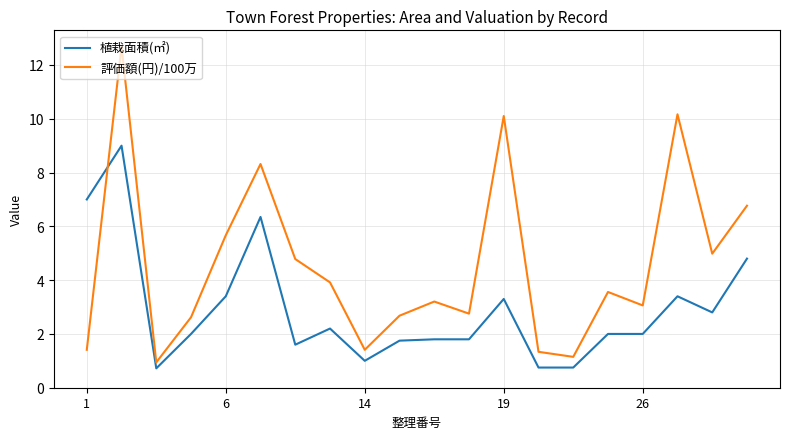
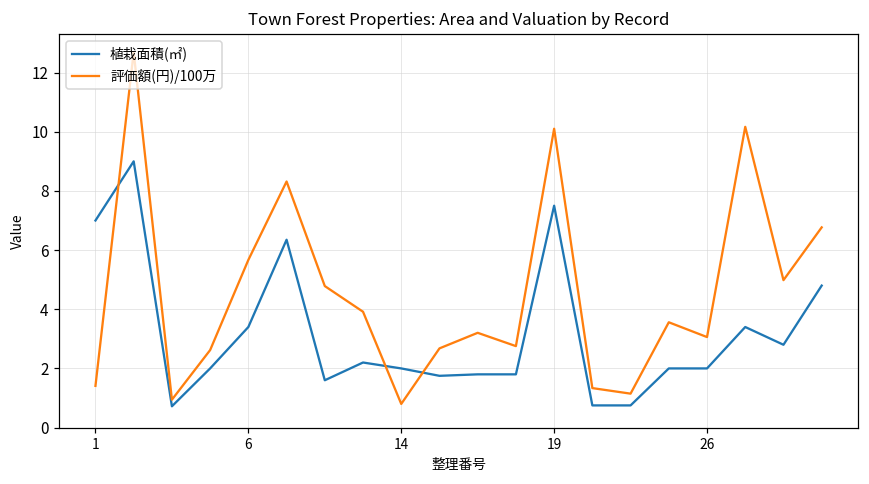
  {
    "植栽面積(㎡)": {
      "1": 7.0,
      "6": 3.4,
-     "14": 1,
-     "19": 3.3,
+     "14": 2,
+     "19": 7.5,
      "26": 2.0
    },
    "評価額(円)/100万": {
      "1": 1.4,
      "6": 5.7,
-     "14": 1.4,
+     "14": 0.8,
      "19": 10.1,
      "26": 3.1
    }
  }
